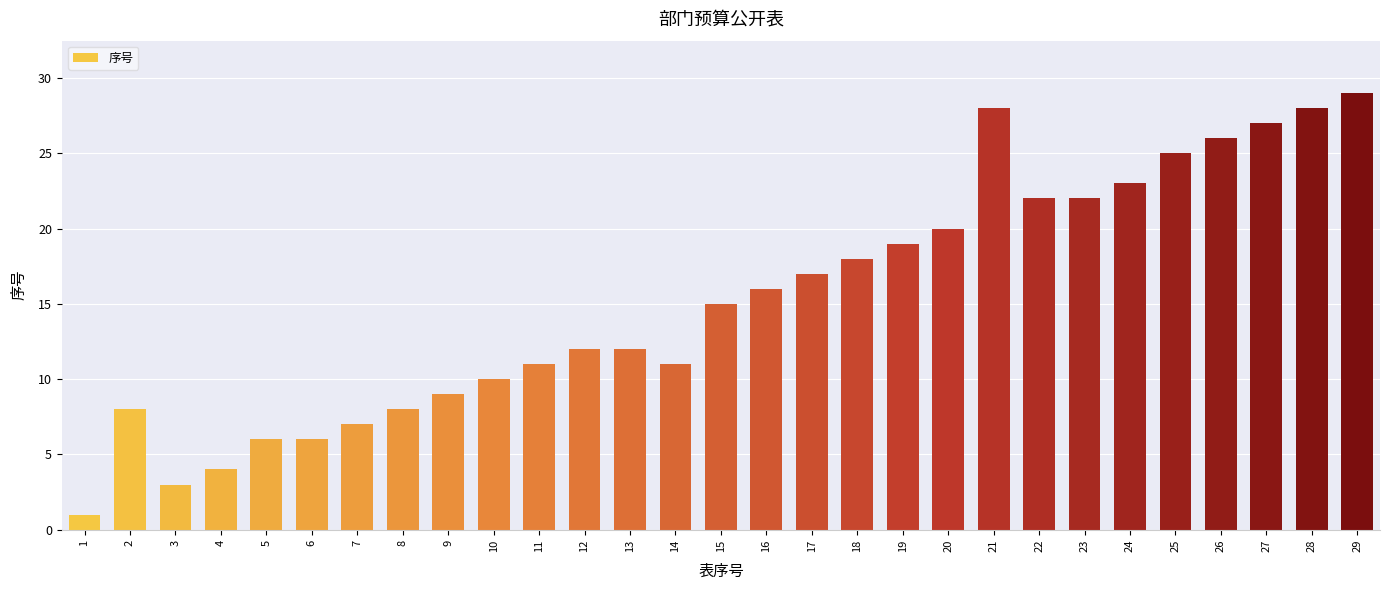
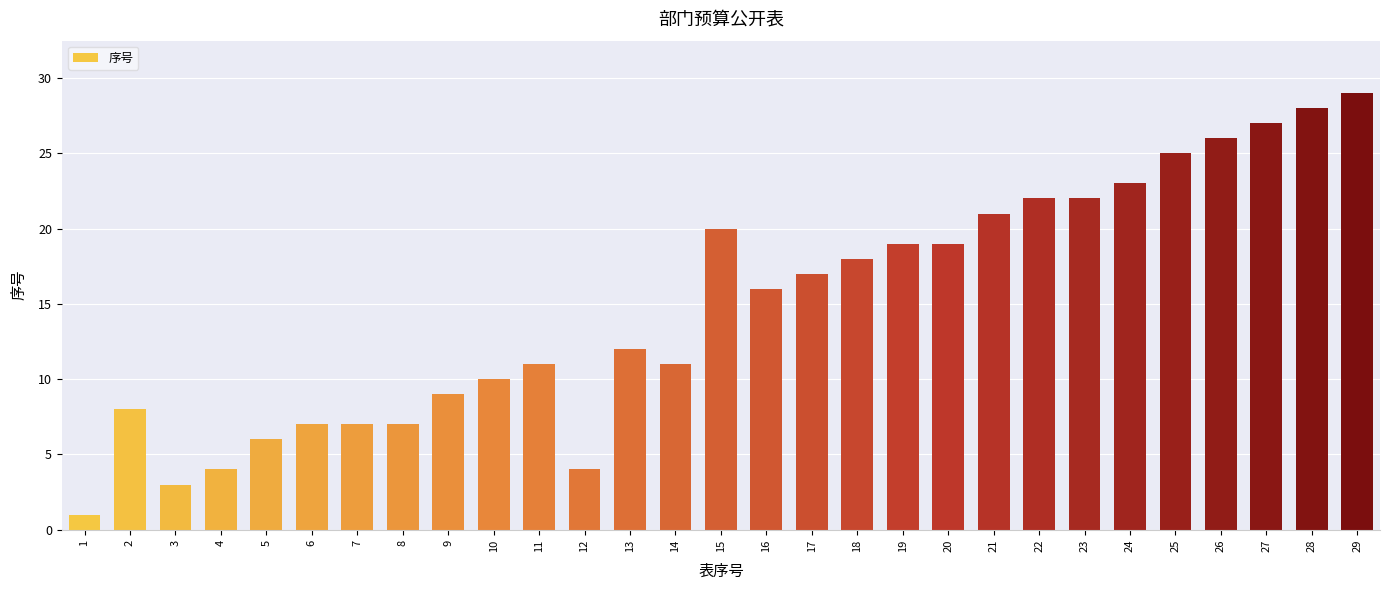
  {
    "1": 1,
    "2": 8,
    "3": 3,
    "4": 4,
    "5": 6,
-   "6": 6,
+   "6": 7,
    "7": 7,
-   "8": 8,
+   "8": 7,
    "9": 9,
    "10": 10,
    "11": 11,
-   "12": 12,
+   "12": 4,
    "13": 12,
    "14": 11,
-   "15": 15,
+   "15": 20,
    "16": 16,
    "17": 17,
    "18": 18,
    "19": 19,
-   "20": 20,
-   "21": 28,
+   "20": 19,
+   "21": 21,
    "22": 22,
    "23": 22,
    "24": 23,
    "25": 25,
    "26": 26,
    "27": 27,
    "28": 28,
    "29": 29
  }
